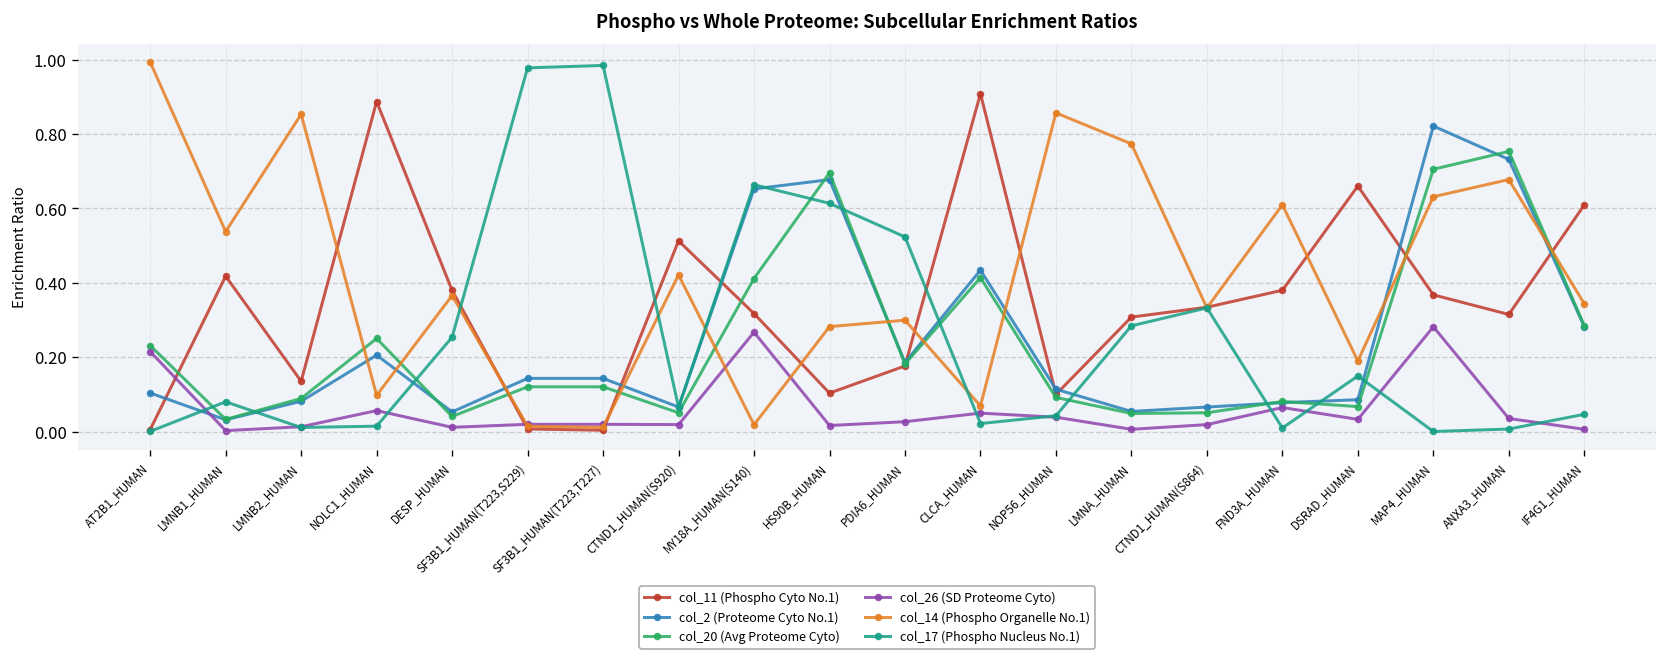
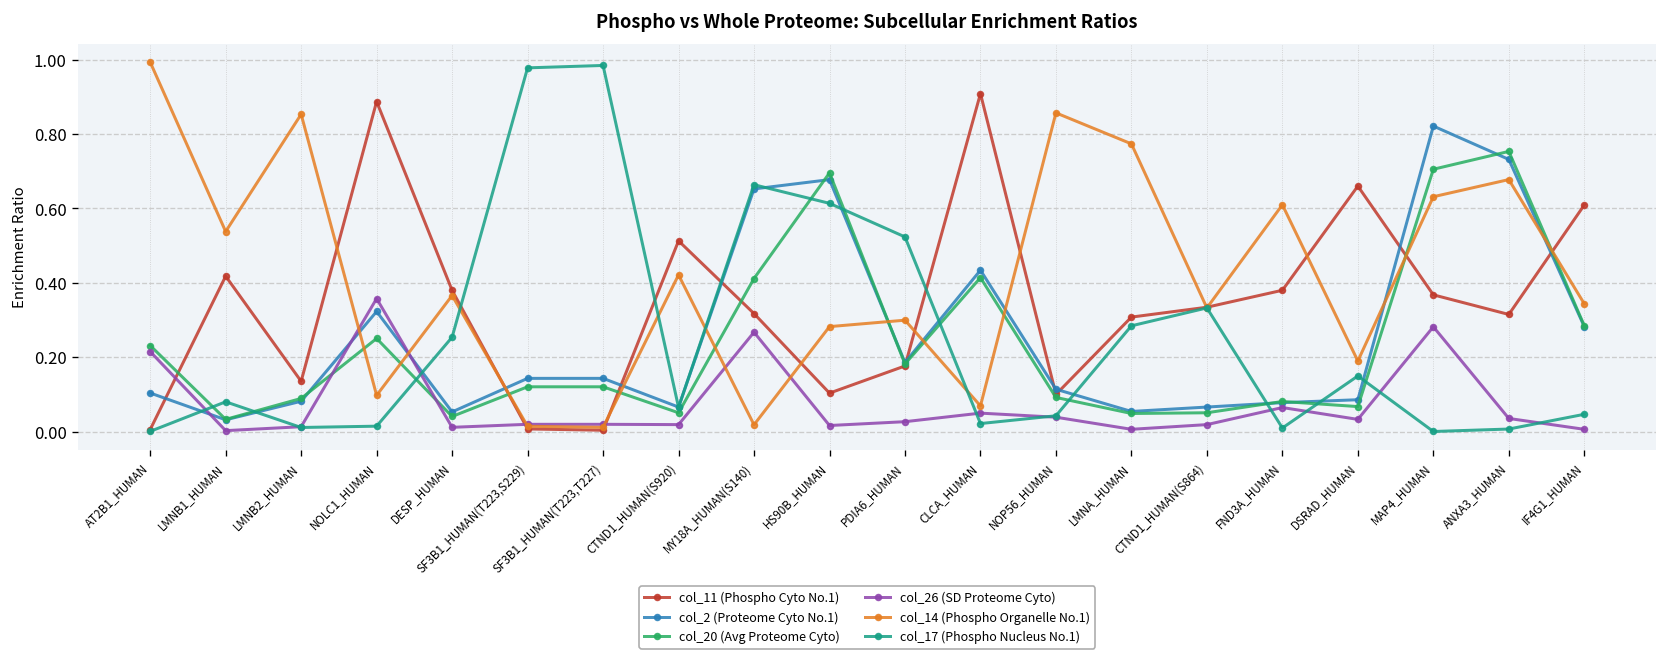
  {
    "col_11 (Phospho Cyto No.1)": {
      "LMNB1_HUMAN": 0.42,
      "LMNB2_HUMAN": 0.14,
      "NOLC1_HUMAN": 0.89,
      "DESP_HUMAN": 0.38,
      "CTND1_HUMAN(S920)": 0.51,
      "MY18A_HUMAN(S140)": 0.32,
      "HS90B_HUMAN": 0.10,
      "CLCA_HUMAN": 0.91,
      "LMNA_HUMAN": 0.31,
      "FND3A_HUMAN": 0.38,
      "DSRAD_HUMAN": 0.66,
      "MAP4_HUMAN": 0.37,
      "ANXA3_HUMAN": 0.32,
      "IF4G1_HUMAN": 0.61
    },
    "col_2 (Proteome Cyto No.1)": {
      "AT2B1_HUMAN": 0.10,
-     "NOLC1_HUMAN": 0.21,
+     "NOLC1_HUMAN": 0.32,
      "DESP_HUMAN": 0.05,
      "SF3B1_HUMAN(T223,S229)": 0.14,
      "SF3B1_HUMAN(T223,T227)": 0.14,
      "MY18A_HUMAN(S140)": 0.65,
      "HS90B_HUMAN": 0.68,
      "CLCA_HUMAN": 0.43,
      "NOP56_HUMAN": 0.11,
      "CTND1_HUMAN(S864)": 0.07,
      "DSRAD_HUMAN": 0.09,
      "MAP4_HUMAN": 0.82,
      "ANXA3_HUMAN": 0.73
    },
    "col_26 (SD Proteome Cyto)": {
      "AT2B1_HUMAN": 0.22,
      "LMNB1_HUMAN": 0.00,
-     "NOLC1_HUMAN": 0.06,
+     "NOLC1_HUMAN": 0.36,
      "DESP_HUMAN": 0.01,
      "CTND1_HUMAN(S920)": 0.02,
      "MY18A_HUMAN(S140)": 0.27,
      "HS90B_HUMAN": 0.02,
      "PDIA6_HUMAN": 0.03,
      "CLCA_HUMAN": 0.05,
      "LMNA_HUMAN": 0.01,
      "CTND1_HUMAN(S864)": 0.02,
      "FND3A_HUMAN": 0.06,
      "DSRAD_HUMAN": 0.03,
      "MAP4_HUMAN": 0.28,
      "ANXA3_HUMAN": 0.04,
      "IF4G1_HUMAN": 0.01
    },
    "col_14 (Phospho Organelle No.1)": {
      "AT2B1_HUMAN": 0.99,
      "LMNB1_HUMAN": 0.54,
      "LMNB2_HUMAN": 0.85,
      "NOLC1_HUMAN": 0.10,
      "DESP_HUMAN": 0.37,
      "CTND1_HUMAN(S920)": 0.42,
      "MY18A_HUMAN(S140)": 0.02,
      "HS90B_HUMAN": 0.28,
      "PDIA6_HUMAN": 0.30,
      "CLCA_HUMAN": 0.07,
      "NOP56_HUMAN": 0.86,
      "LMNA_HUMAN": 0.77,
      "FND3A_HUMAN": 0.61,
      "DSRAD_HUMAN": 0.19,
      "MAP4_HUMAN": 0.63,
      "ANXA3_HUMAN": 0.68,
      "IF4G1_HUMAN": 0.34
    }
  }
